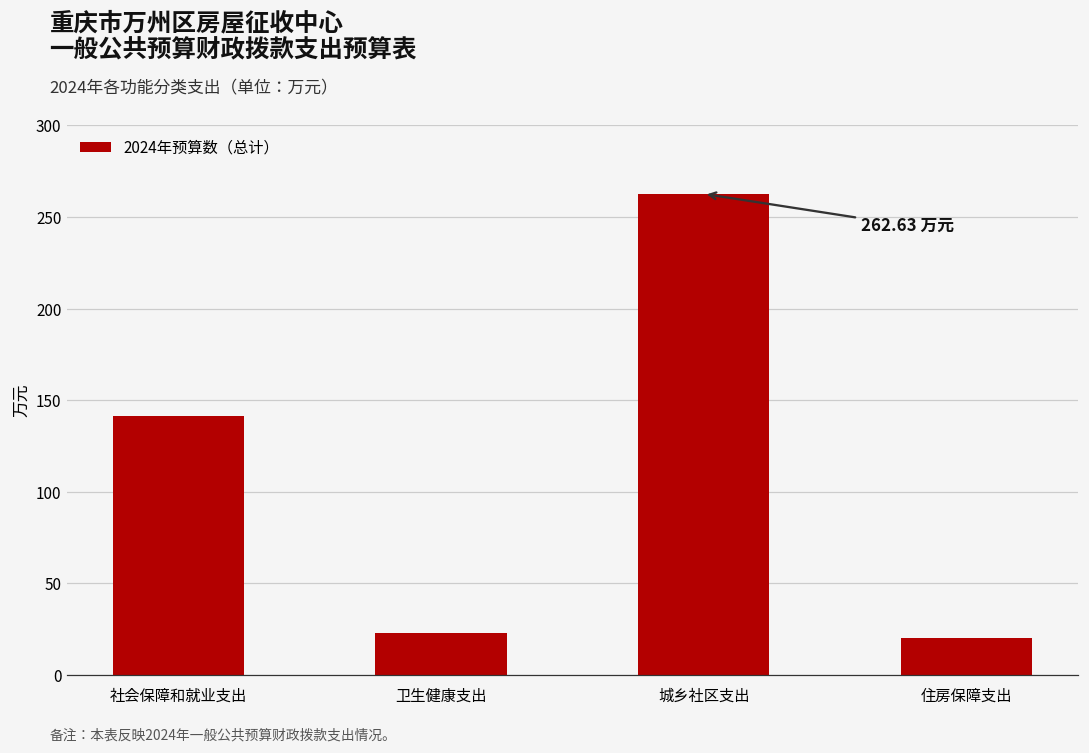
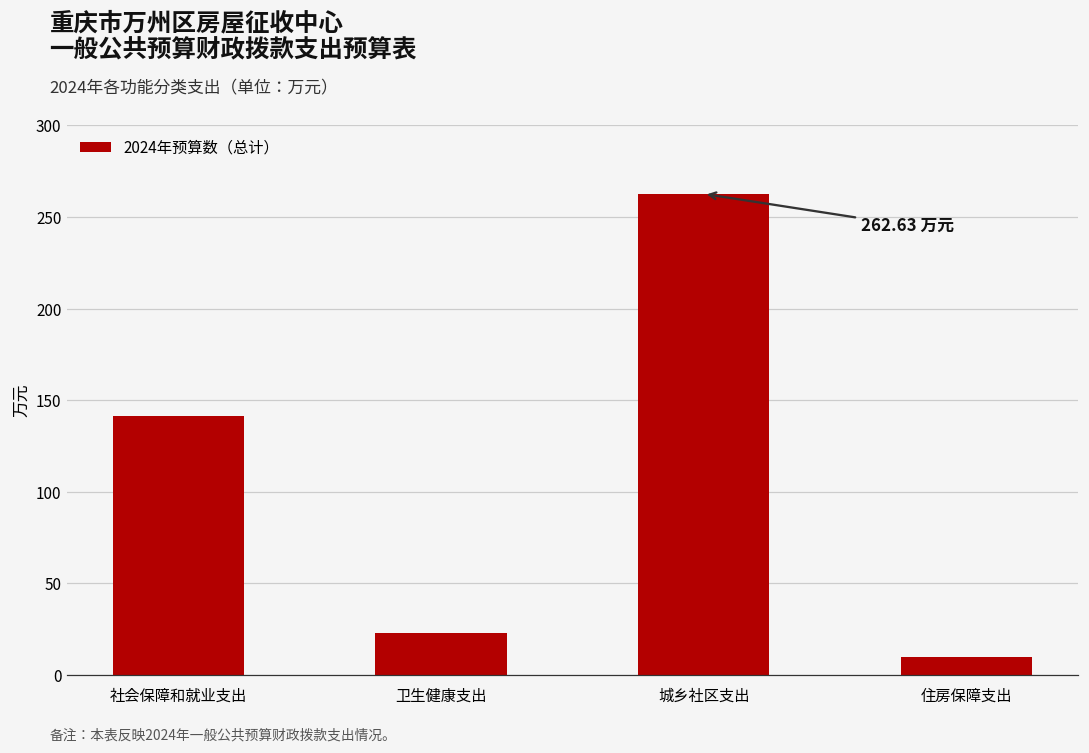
  {
    "社会保障和就业支出": 141,
    "卫生健康支出": 23,
-   "住房保障支出": 20
+   "住房保障支出": 9
  }
